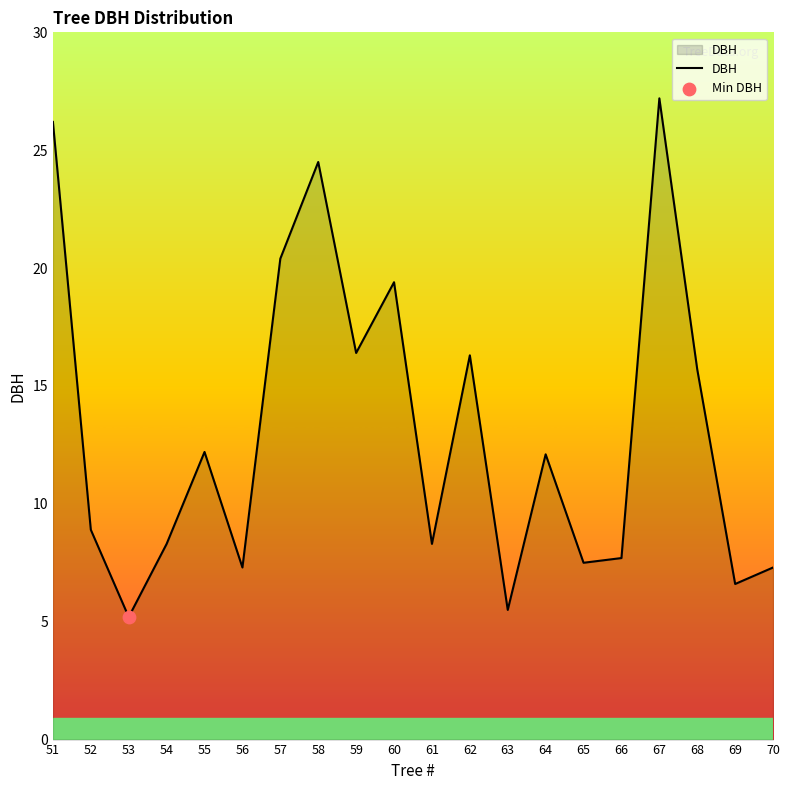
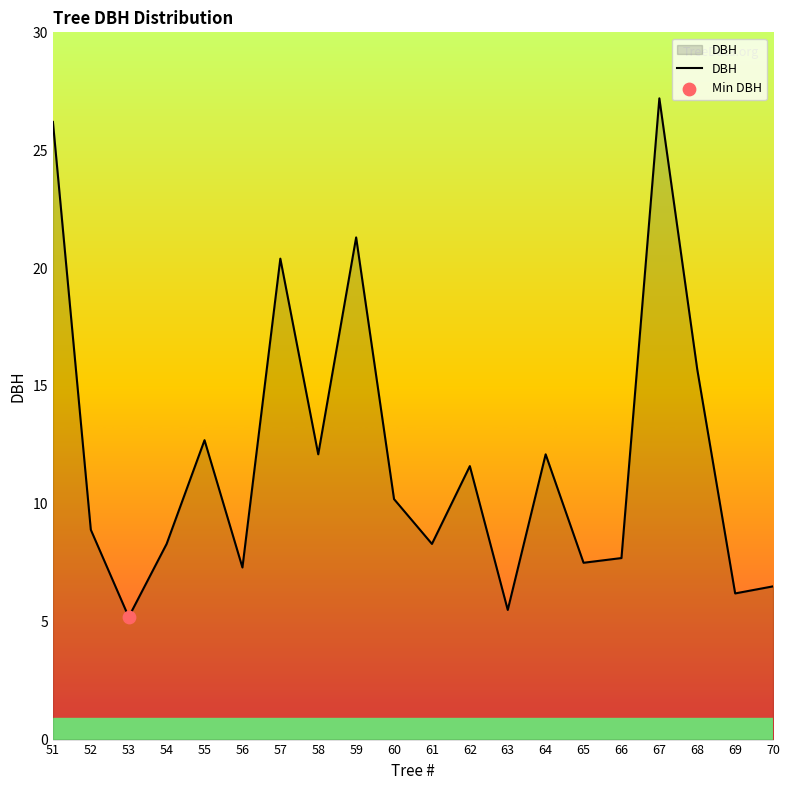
  {
    "DBH": {
      "51": 26.2,
      "52": 8.9,
      "54": 8.3,
-     "55": 12.2,
+     "55": 12.7,
      "56": 7.3,
      "57": 20.4,
-     "58": 24.5,
-     "59": 16.4,
-     "60": 19.4,
+     "58": 12.1,
+     "59": 21.3,
+     "60": 10.2,
      "61": 8.3,
-     "62": 16.3,
+     "62": 11.6,
      "63": 5.5,
      "64": 12.1,
      "65": 7.5,
      "66": 7.7,
      "67": 27.2,
      "68": 15.7,
-     "69": 6.6,
-     "70": 7.3
+     "69": 6.2,
+     "70": 6.5
    }
  }
